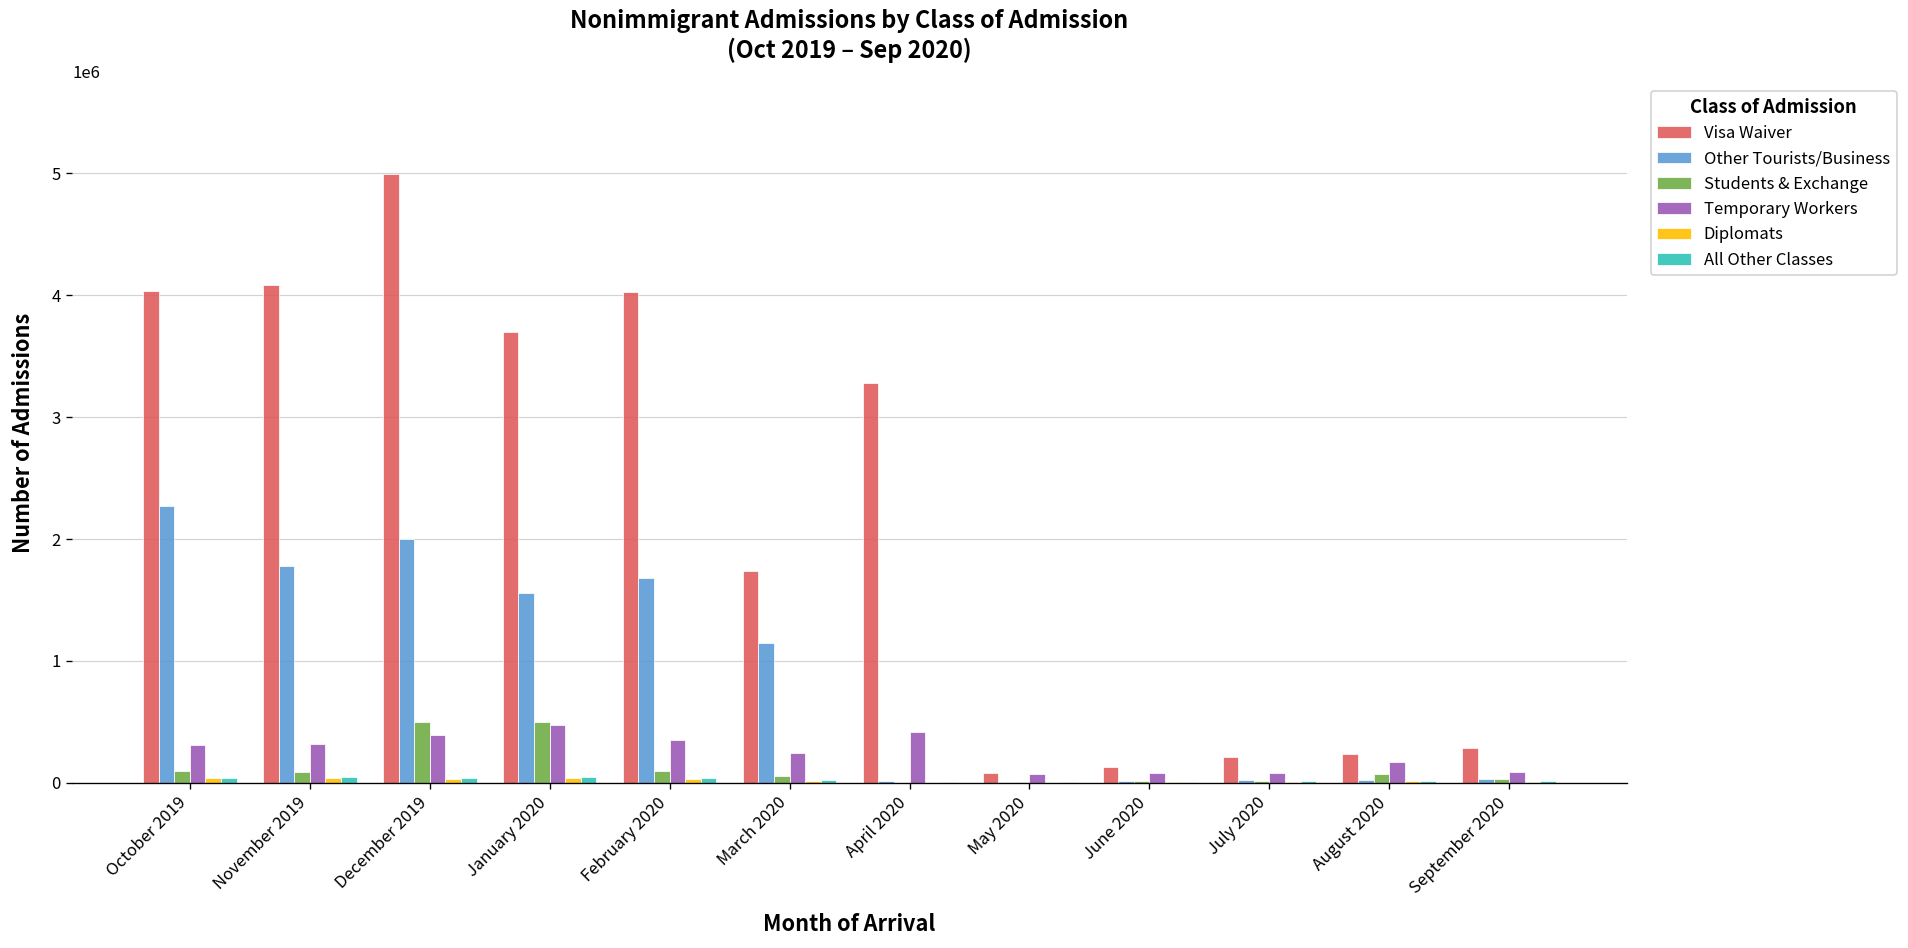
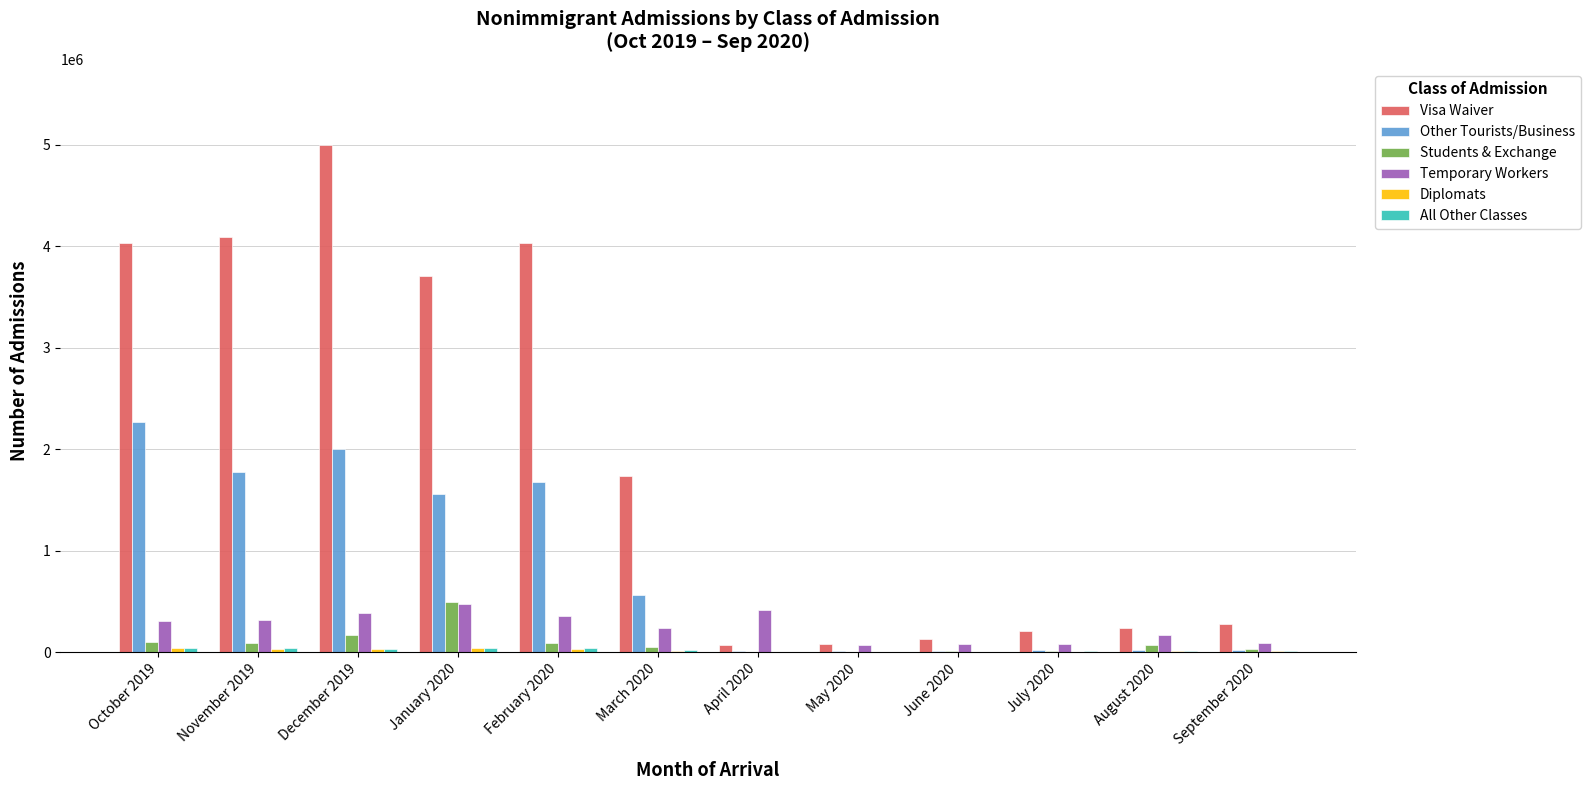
  {
    "Visa Waiver": {
      "October 2019": 4030000,
      "November 2019": 4090000,
      "December 2019": 4990000,
      "January 2020": 3700000,
      "February 2020": 4030000,
      "March 2020": 1730000,
-     "April 2020": 3280000,
+     "April 2020": 70000,
      "May 2020": 80000,
      "June 2020": 130000,
      "July 2020": 210000,
      "August 2020": 230000,
      "September 2020": 280000
    },
    "Other Tourists/Business": {
      "October 2019": 2270000,
      "November 2019": 1770000,
      "December 2019": 2000000,
      "January 2020": 1560000,
      "February 2020": 1680000,
-     "March 2020": 1140000,
+     "March 2020": 560000,
      "September 2020": 30000
    },
    "Students & Exchange": {
      "October 2019": 100000,
      "November 2019": 90000,
-     "December 2019": 500000,
+     "December 2019": 170000,
      "January 2020": 500000,
      "February 2020": 90000,
      "March 2020": 60000,
      "August 2020": 70000,
      "September 2020": 30000
    },
    "Temporary Workers": {
      "October 2019": 310000,
      "November 2019": 320000,
      "December 2019": 390000,
      "January 2020": 470000,
      "February 2020": 350000,
      "March 2020": 240000,
      "April 2020": 420000,
      "May 2020": 70000,
      "June 2020": 80000,
      "July 2020": 80000,
      "August 2020": 170000,
      "September 2020": 90000
    },
    "Diplomats": {
      "October 2019": 40000,
      "November 2019": 40000,
      "December 2019": 30000,
      "January 2020": 40000,
      "February 2020": 30000
    },
    "All Other Classes": {
      "October 2019": 40000,
      "November 2019": 40000,
      "December 2019": 40000,
      "January 2020": 40000,
      "February 2020": 40000,
      "March 2020": 30000
    }
  }
